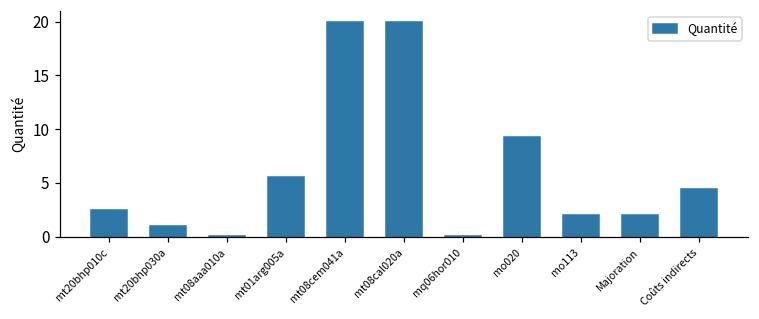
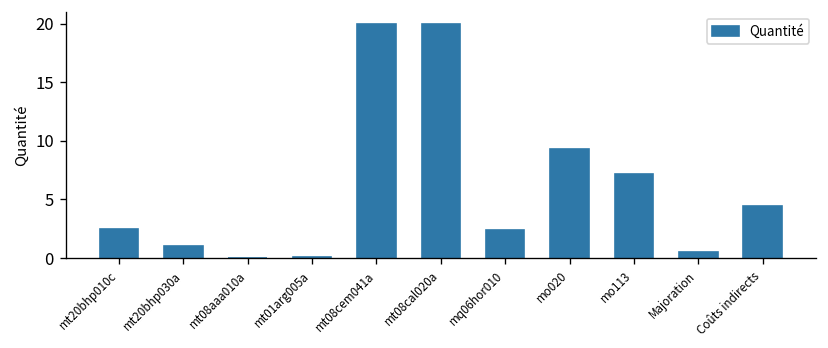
  {
    "mt20bhp010c": 3,
    "mt20bhp030a": 1,
-   "mt01arg005a": 6,
+   "mt01arg005a": 0,
    "mt08cem041a": 20,
    "mt08cal020a": 20,
-   "mq06hor010": 0,
+   "mq06hor010": 2,
    "mo020": 9,
-   "mo113": 2,
-   "Majoration": 2,
+   "mo113": 7,
+   "Majoration": 1,
    "Coûts indirects": 4
  }
